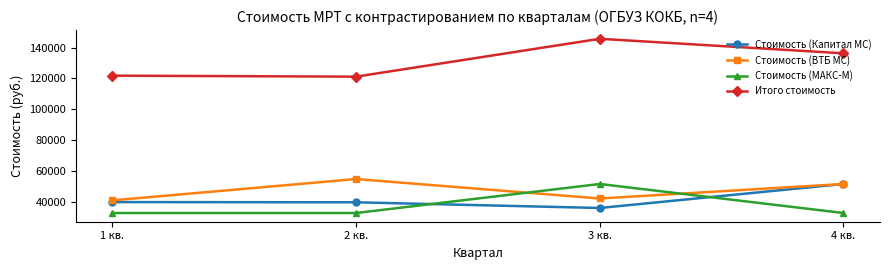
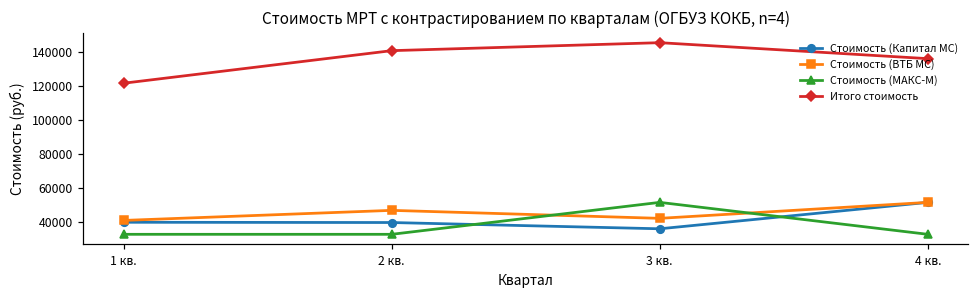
  {
    "Стоимость (Капитал МС)": {
      "2 кв.": 40000,
      "3 кв.": 36000
    },
    "Стоимость (ВТБ МС)": {
-     "2 кв.": 55000,
+     "2 кв.": 47000,
      "3 кв.": 42000
    },
    "Стоимость (МАКС-М)": {
      "1 кв.": 33000,
      "2 кв.": 33000,
      "3 кв.": 52000,
      "4 кв.": 33000
    },
    "Итого стоимость": {
      "1 кв.": 122000,
-     "2 кв.": 121000,
+     "2 кв.": 141000,
      "3 кв.": 146000,
      "4 кв.": 136000
    }
  }
